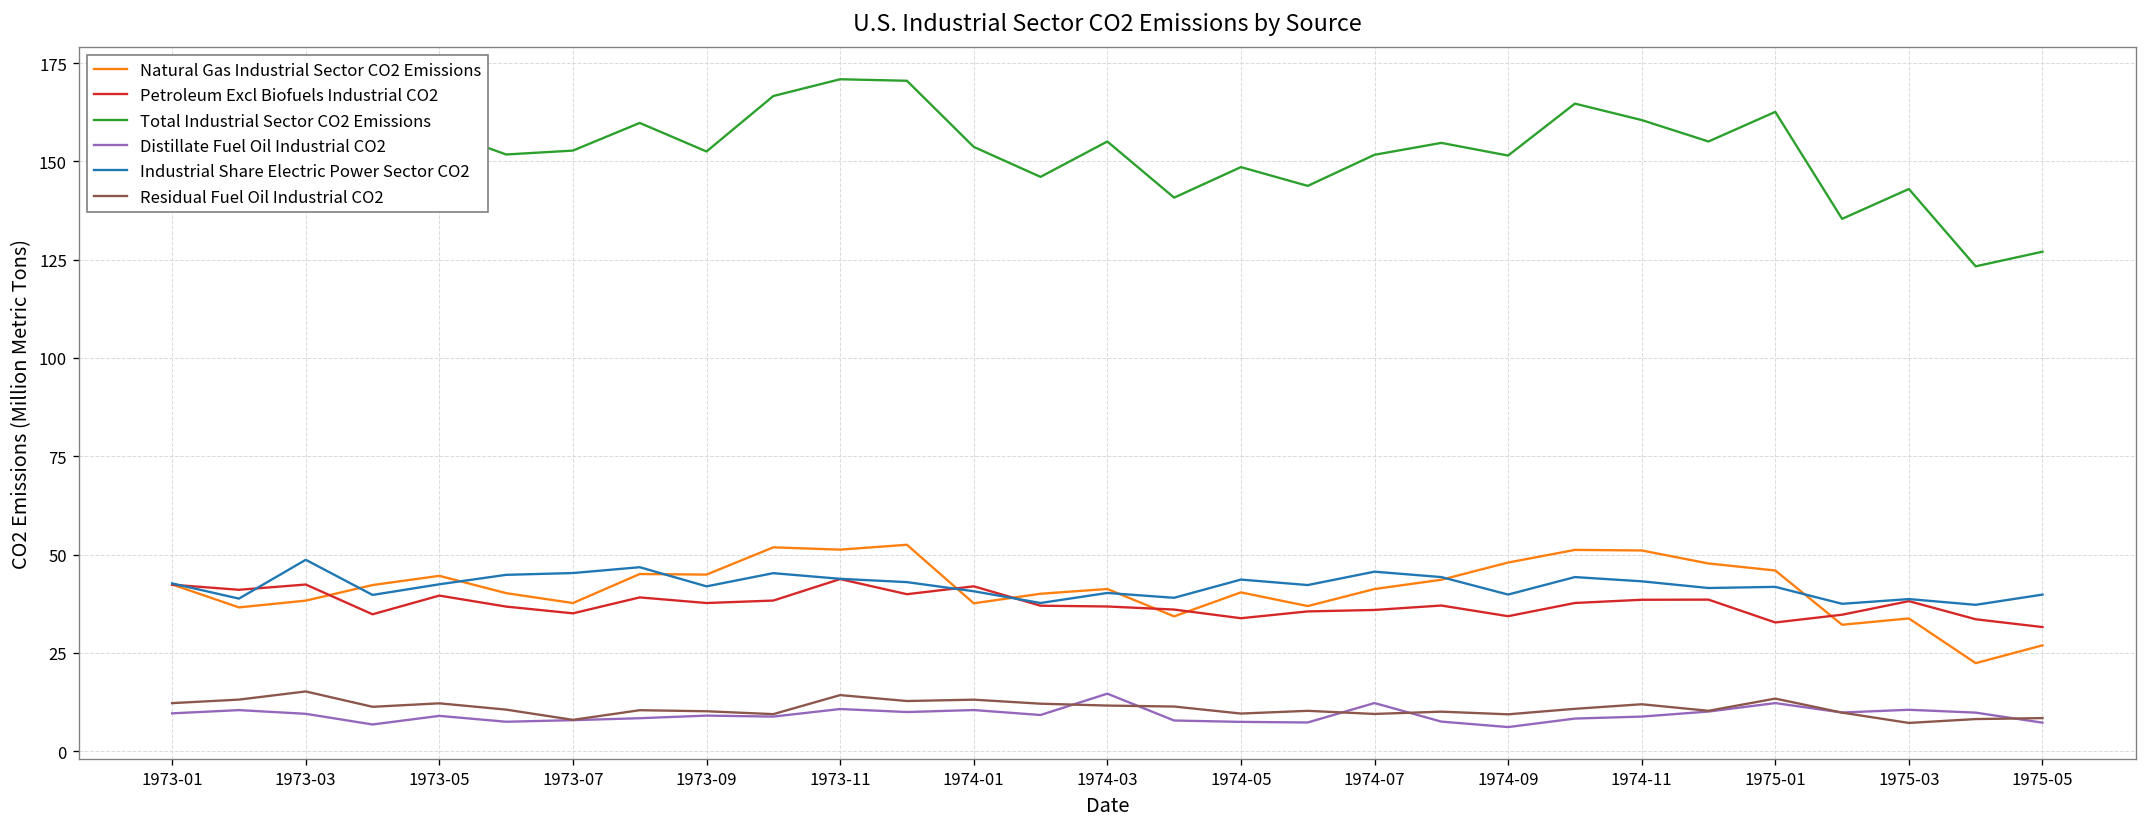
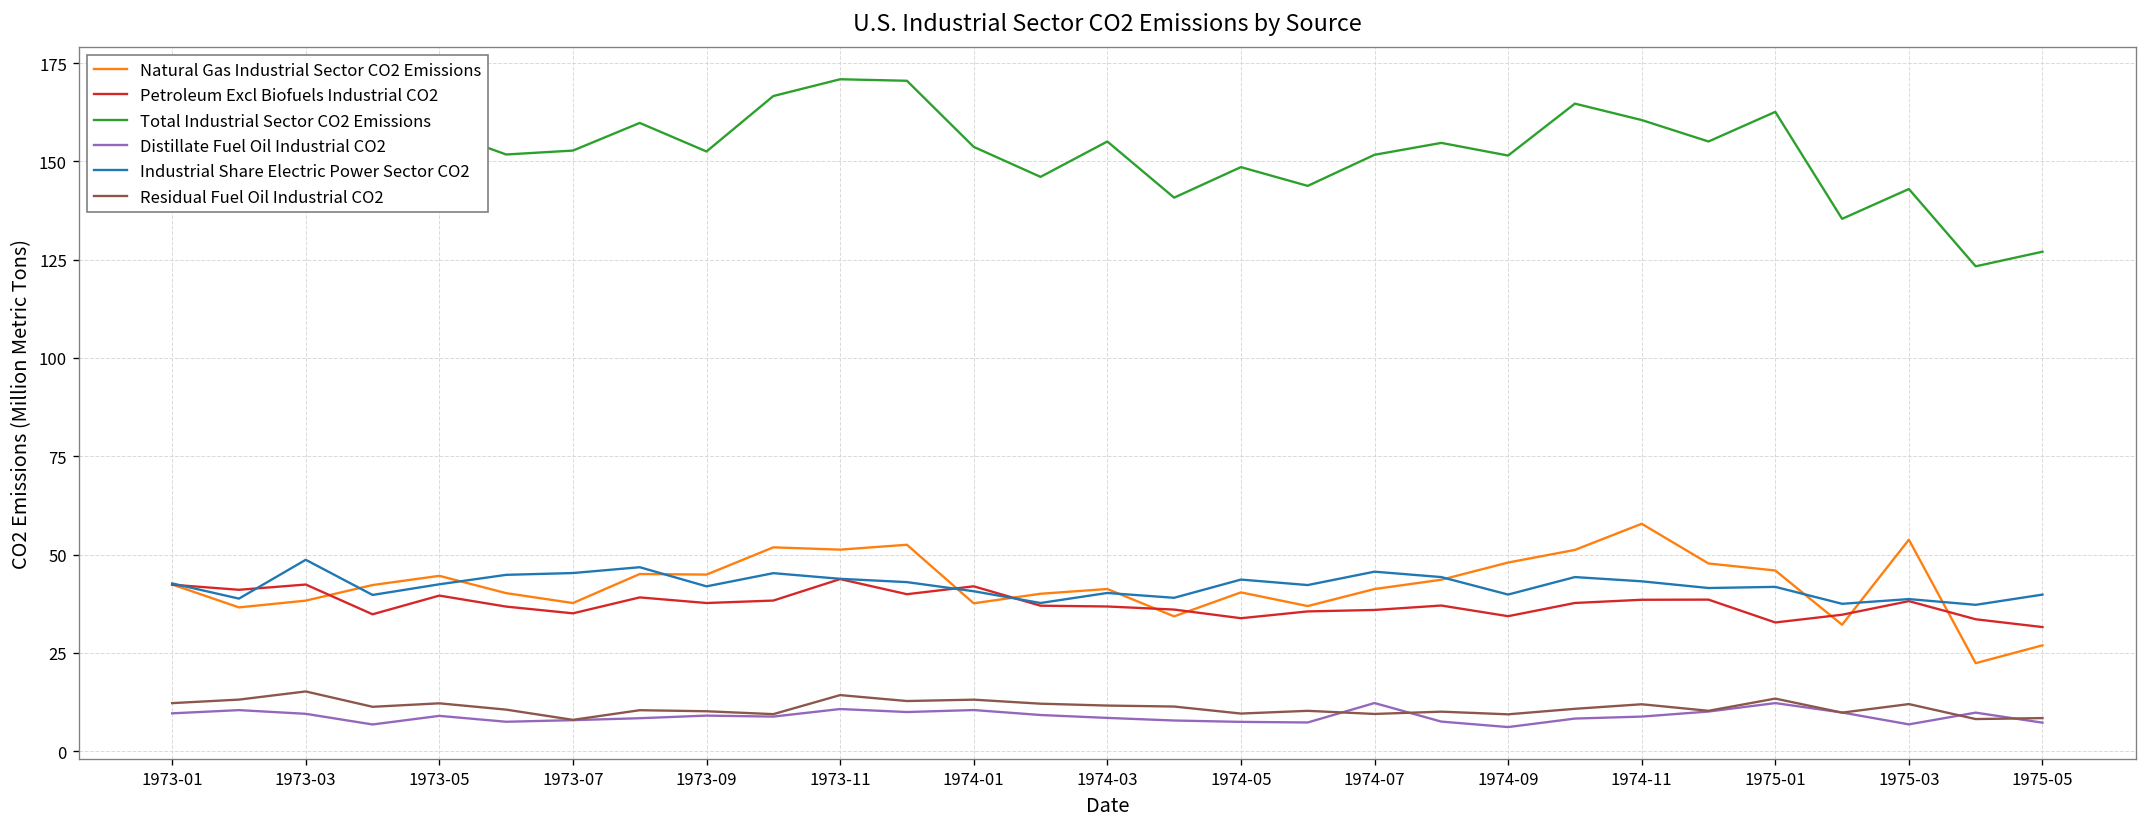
  {
    "Natural Gas Industrial Sector CO2 Emissions": {
      "1973-03": 38,
      "1973-05": 45,
      "1973-07": 38,
      "1973-09": 45,
      "1973-11": 51,
      "1974-01": 38,
      "1974-03": 41,
      "1974-05": 40,
      "1974-07": 41,
      "1974-09": 48,
-     "1974-11": 51,
+     "1974-11": 58,
      "1975-01": 46,
-     "1975-03": 34,
+     "1975-03": 54,
      "1975-05": 27
    },
    "Petroleum Excl Biofuels Industrial CO2": {
      "1973-03": 42,
      "1973-05": 40,
      "1973-07": 35,
      "1973-09": 38,
      "1974-01": 42,
      "1974-03": 37,
      "1974-05": 34,
      "1974-07": 36,
      "1974-09": 34,
      "1974-11": 38,
      "1975-01": 33,
      "1975-05": 32
    },
    "Total Industrial Sector CO2 Emissions": {
      "1973-07": 153,
      "1973-09": 153,
      "1973-11": 171,
      "1974-01": 154,
      "1974-03": 155,
      "1974-05": 149,
      "1974-07": 152,
      "1974-09": 151,
      "1974-11": 161,
      "1975-01": 163,
      "1975-03": 143,
      "1975-05": 127
    },
    "Distillate Fuel Oil Industrial CO2": {
      "1973-01": 10,
      "1973-03": 9,
      "1973-05": 9,
      "1973-09": 9,
      "1973-11": 11,
      "1974-01": 10,
-     "1974-03": 15,
+     "1974-03": 8,
      "1974-05": 7,
      "1974-07": 12,
      "1974-09": 6,
      "1974-11": 9,
      "1975-01": 12,
-     "1975-03": 11,
+     "1975-03": 7,
      "1975-05": 7
    },
    "Industrial Share Electric Power Sector CO2": {
      "1973-03": 49,
      "1973-05": 42,
      "1973-07": 45,
      "1973-09": 42,
      "1974-01": 41,
      "1974-03": 40,
      "1974-05": 44,
      "1974-07": 46,
      "1974-09": 40,
      "1974-11": 43,
      "1975-01": 42,
      "1975-05": 40
    },
    "Residual Fuel Oil Industrial CO2": {
      "1973-01": 12,
      "1973-03": 15,
      "1973-05": 12,
      "1973-09": 10,
      "1973-11": 14,
      "1974-01": 13,
      "1974-03": 12,
      "1974-05": 10,
      "1974-07": 9,
      "1974-09": 9,
      "1974-11": 12,
      "1975-01": 13,
-     "1975-03": 7,
+     "1975-03": 12,
      "1975-05": 8
    }
  }
